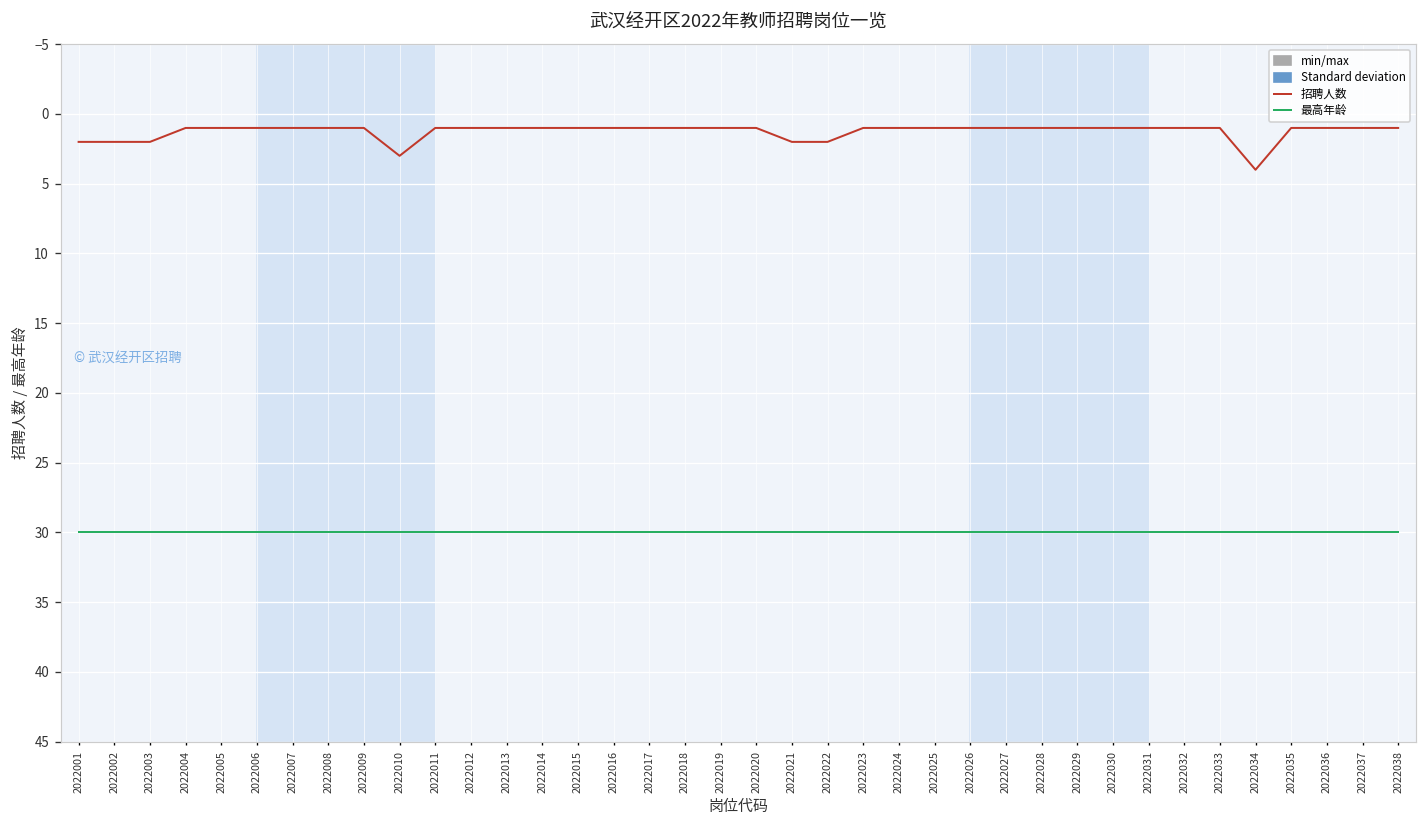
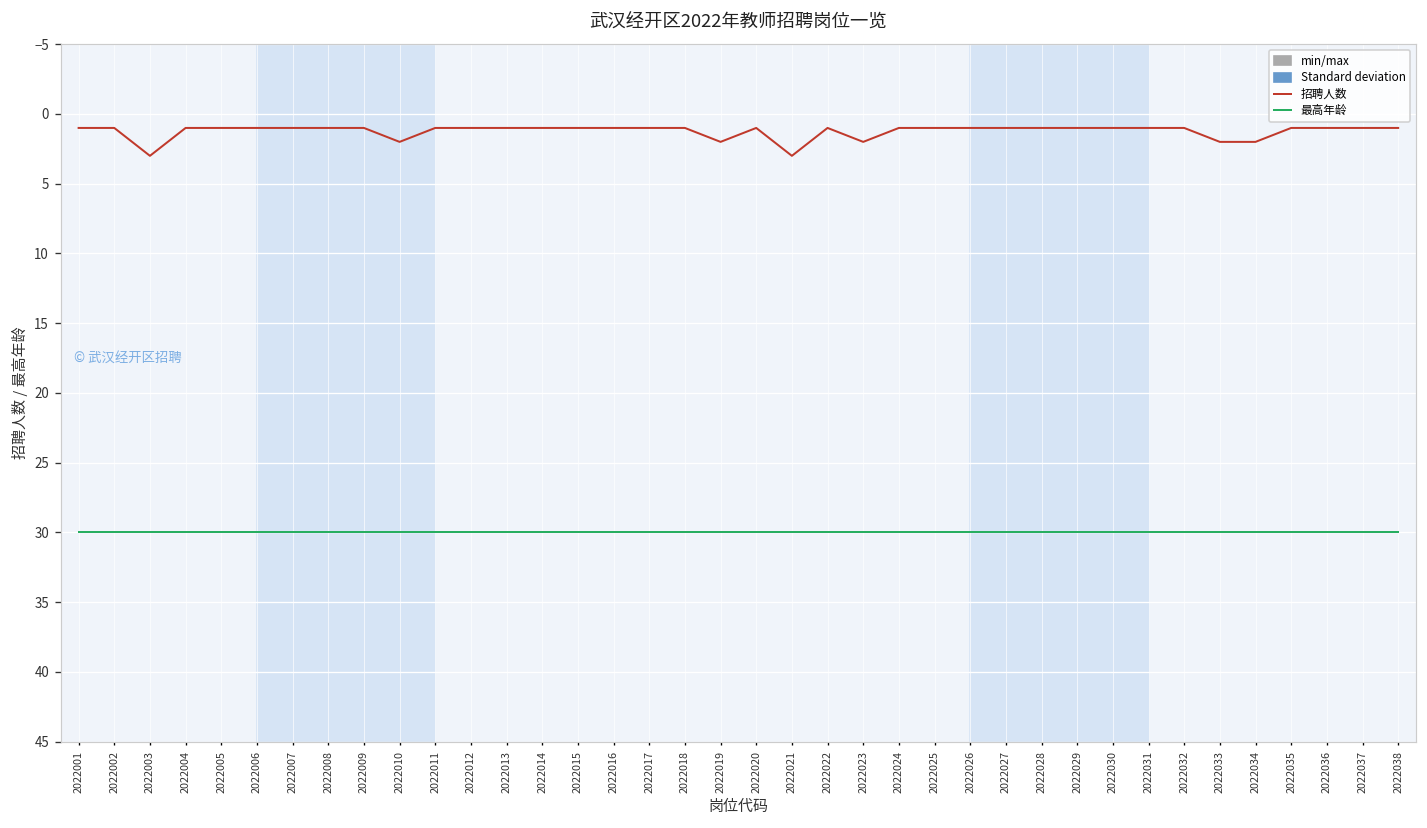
  {
    "招聘人数": {
-     "2022001": 2,
-     "2022002": 2,
-     "2022003": 2,
+     "2022001": 1,
+     "2022002": 1,
+     "2022003": 3,
      "2022004": 1,
      "2022005": 1,
      "2022006": 1,
      "2022007": 1,
      "2022008": 1,
      "2022009": 1,
-     "2022010": 3,
+     "2022010": 2,
      "2022011": 1,
      "2022012": 1,
      "2022013": 1,
      "2022014": 1,
      "2022015": 1,
      "2022016": 1,
      "2022017": 1,
      "2022018": 1,
-     "2022019": 1,
+     "2022019": 2,
      "2022020": 1,
-     "2022021": 2,
-     "2022022": 2,
-     "2022023": 1,
+     "2022021": 3,
+     "2022022": 1,
+     "2022023": 2,
      "2022024": 1,
      "2022025": 1,
      "2022026": 1,
      "2022027": 1,
      "2022028": 1,
      "2022029": 1,
      "2022030": 1,
      "2022031": 1,
      "2022032": 1,
-     "2022033": 1,
-     "2022034": 4,
+     "2022033": 2,
+     "2022034": 2,
      "2022035": 1,
      "2022036": 1,
      "2022037": 1,
      "2022038": 1
    },
    "最高年龄": {
      "2022001": 30,
      "2022002": 30,
      "2022003": 30,
      "2022004": 30,
      "2022005": 30,
      "2022006": 30,
      "2022007": 30,
      "2022008": 30,
      "2022009": 30,
      "2022010": 30,
      "2022011": 30,
      "2022012": 30,
      "2022013": 30,
      "2022014": 30,
      "2022015": 30,
      "2022016": 30,
      "2022017": 30,
      "2022018": 30,
      "2022019": 30,
      "2022020": 30,
      "2022021": 30,
      "2022022": 30,
      "2022023": 30,
      "2022024": 30,
      "2022025": 30,
      "2022026": 30,
      "2022027": 30,
      "2022028": 30,
      "2022029": 30,
      "2022030": 30,
      "2022031": 30,
      "2022032": 30,
      "2022033": 30,
      "2022034": 30,
      "2022035": 30,
      "2022036": 30,
      "2022037": 30,
      "2022038": 30
    }
  }
